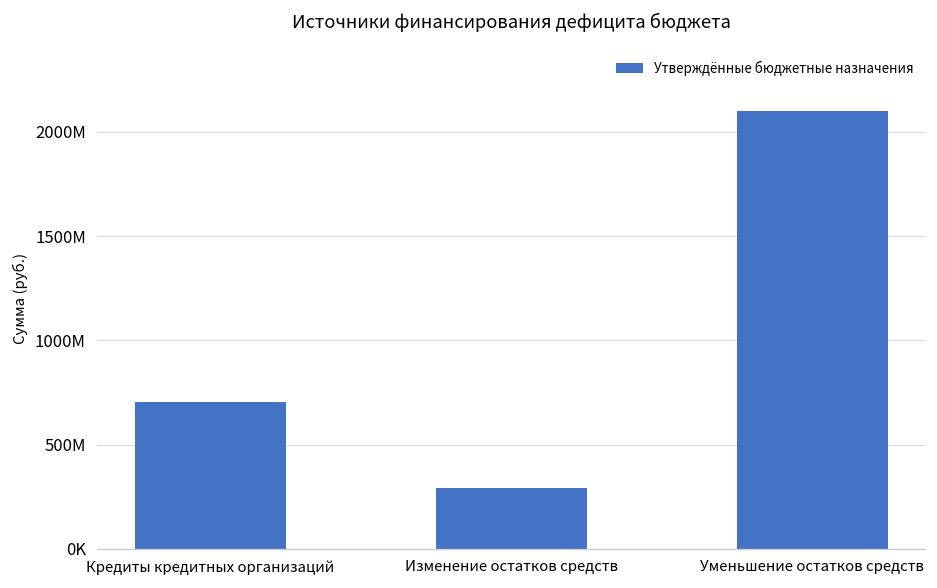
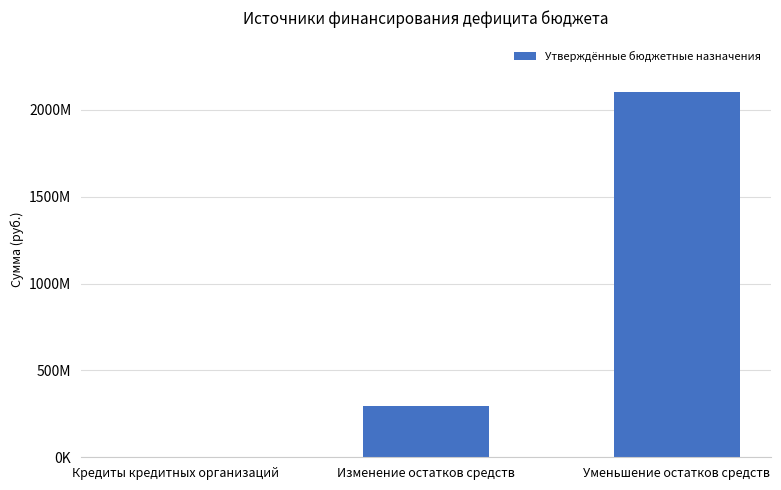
  {
-   "Кредиты кредитных организаций": 710000000,
+   "Кредиты кредитных организаций": 0,
    "Изменение остатков средств": 290000000,
    "Уменьшение остатков средств": 2100000000
  }
